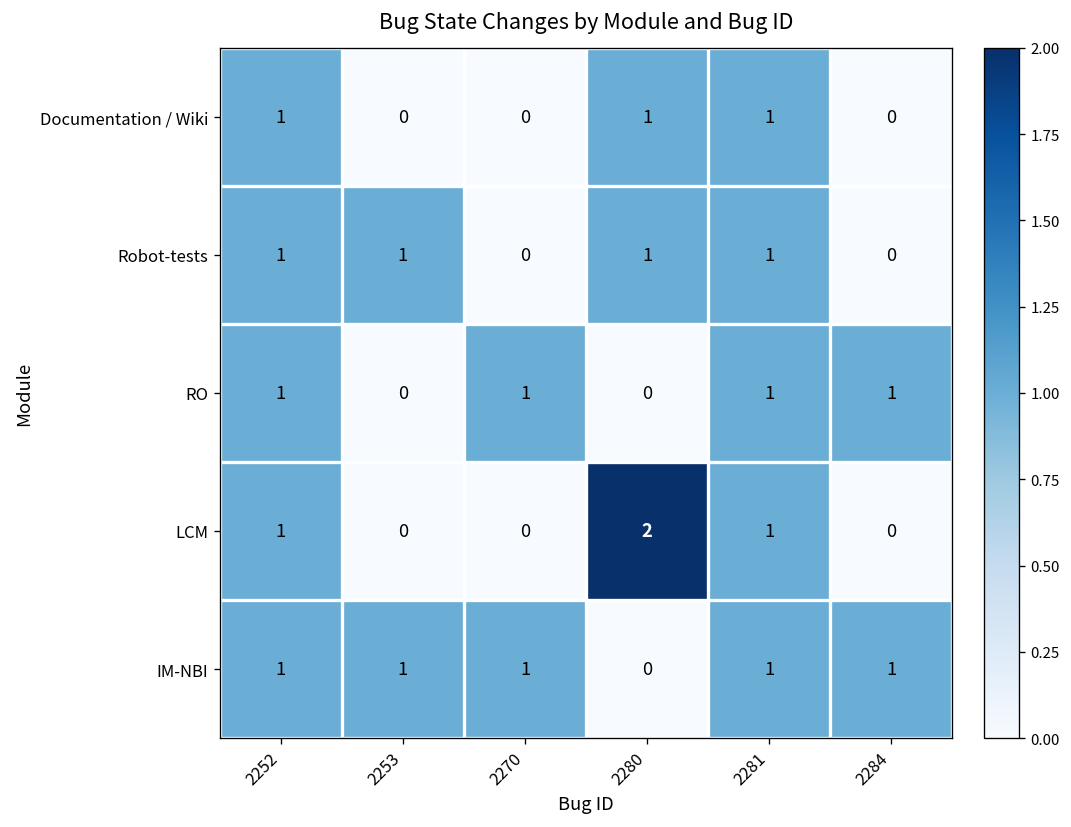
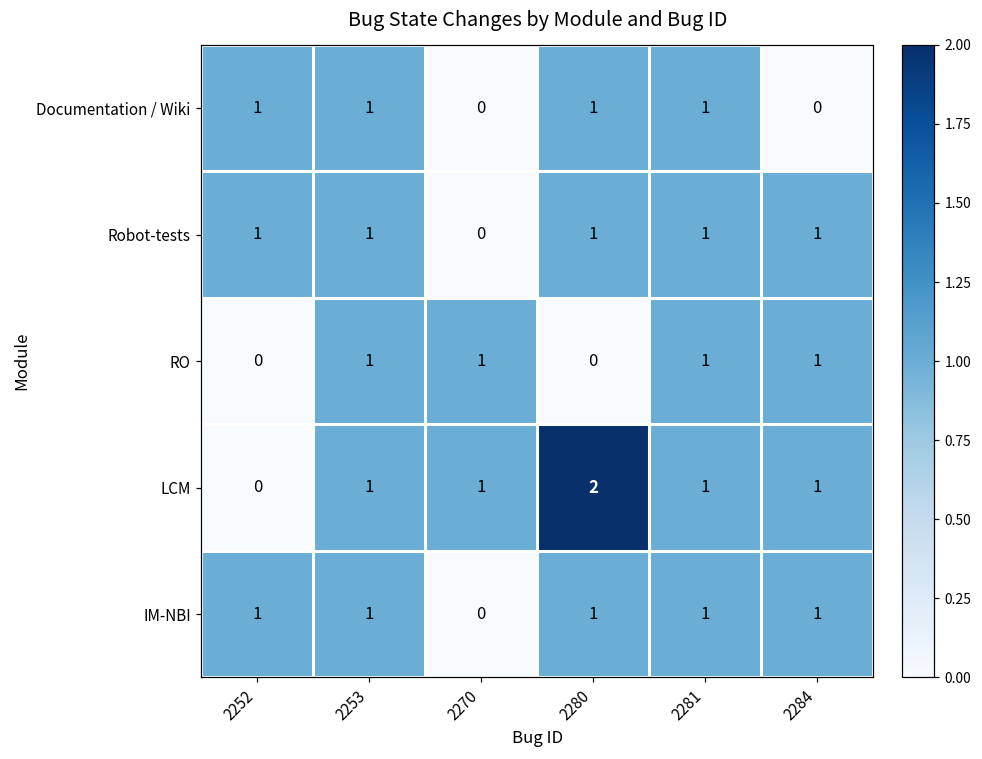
  {
    "Documentation / Wiki": {
      "2252": 1,
-     "2253": 0,
+     "2253": 1,
      "2270": 0,
      "2280": 1,
      "2281": 1,
      "2284": 0
    },
    "Robot-tests": {
      "2252": 1,
      "2253": 1,
      "2270": 0,
      "2280": 1,
      "2281": 1,
-     "2284": 0
+     "2284": 1
    },
    "RO": {
-     "2252": 1,
-     "2253": 0,
+     "2252": 0,
+     "2253": 1,
      "2270": 1,
      "2280": 0,
      "2281": 1,
      "2284": 1
    },
    "LCM": {
-     "2252": 1,
-     "2253": 0,
-     "2270": 0,
+     "2252": 0,
+     "2253": 1,
+     "2270": 1,
      "2280": 2,
      "2281": 1,
-     "2284": 0
+     "2284": 1
    },
    "IM-NBI": {
      "2252": 1,
      "2253": 1,
-     "2270": 1,
-     "2280": 0,
+     "2270": 0,
+     "2280": 1,
      "2281": 1,
      "2284": 1
    }
  }
